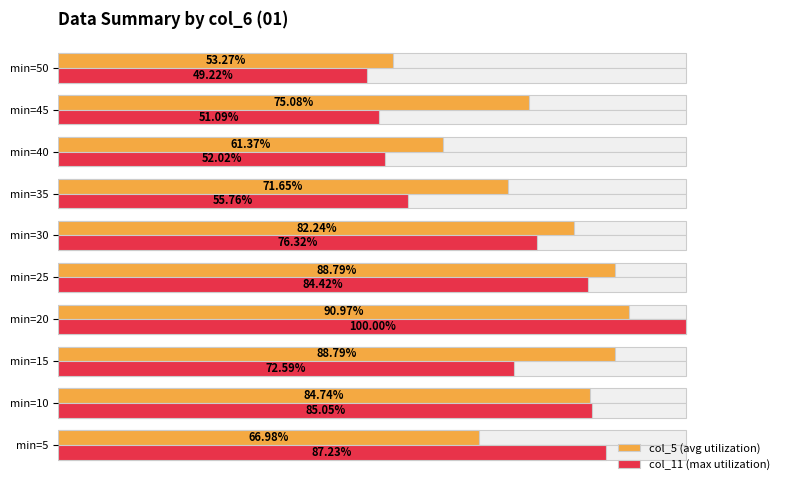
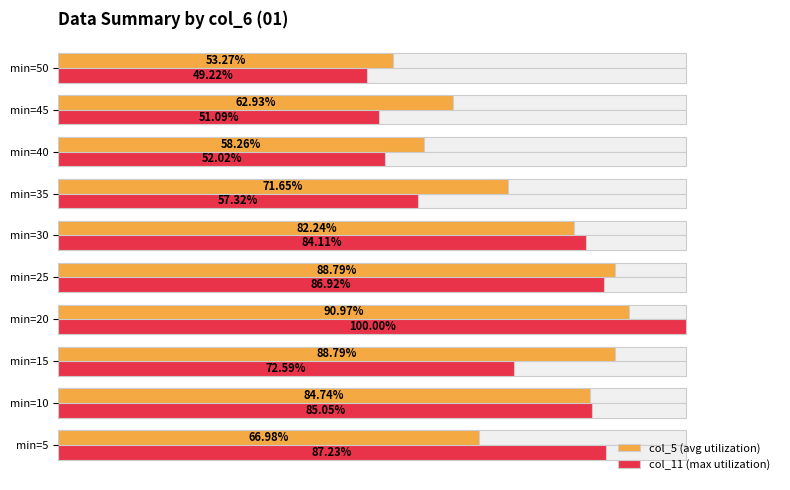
  {
    "col_5 (avg utilization)": {
-     "min=45": "75.08%",
-     "min=40": "61.37%"
+     "min=45": "62.93%",
+     "min=40": "58.26%"
    },
    "col_11 (max utilization)": {
-     "min=35": "55.76%",
-     "min=30": "76.32%",
-     "min=25": "84.42%",
+     "min=35": "57.32%",
+     "min=30": "84.11%",
+     "min=25": "86.92%",
      "min=20": "100.00%"
    }
  }
